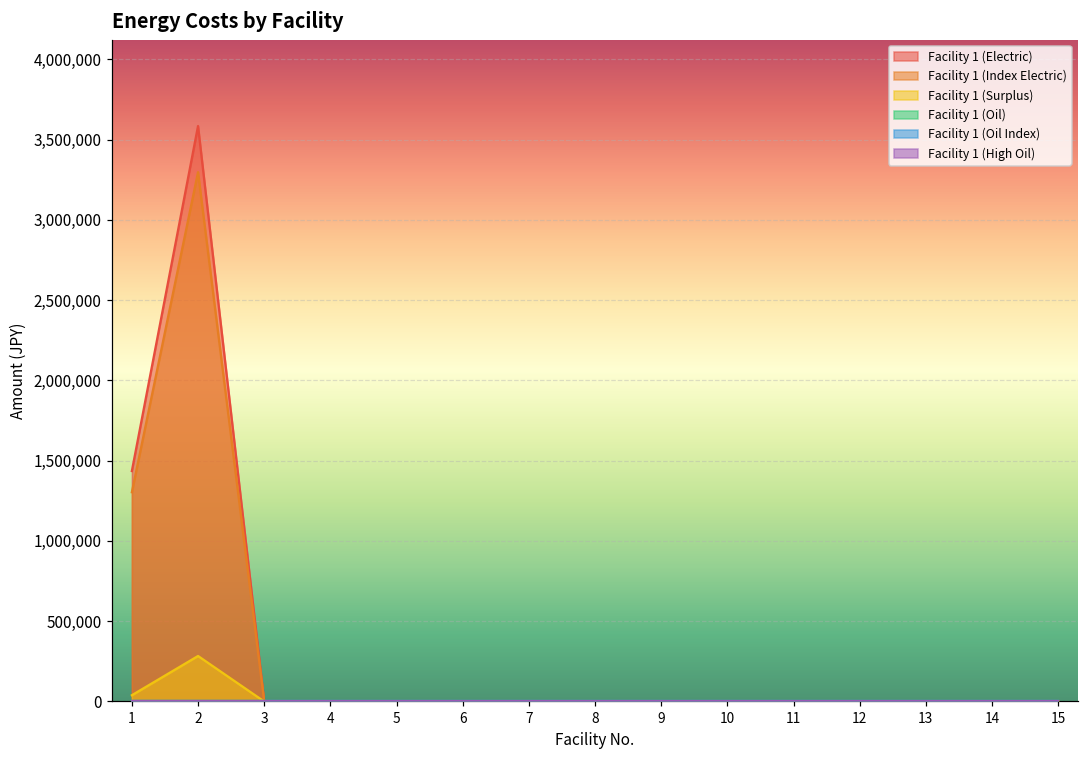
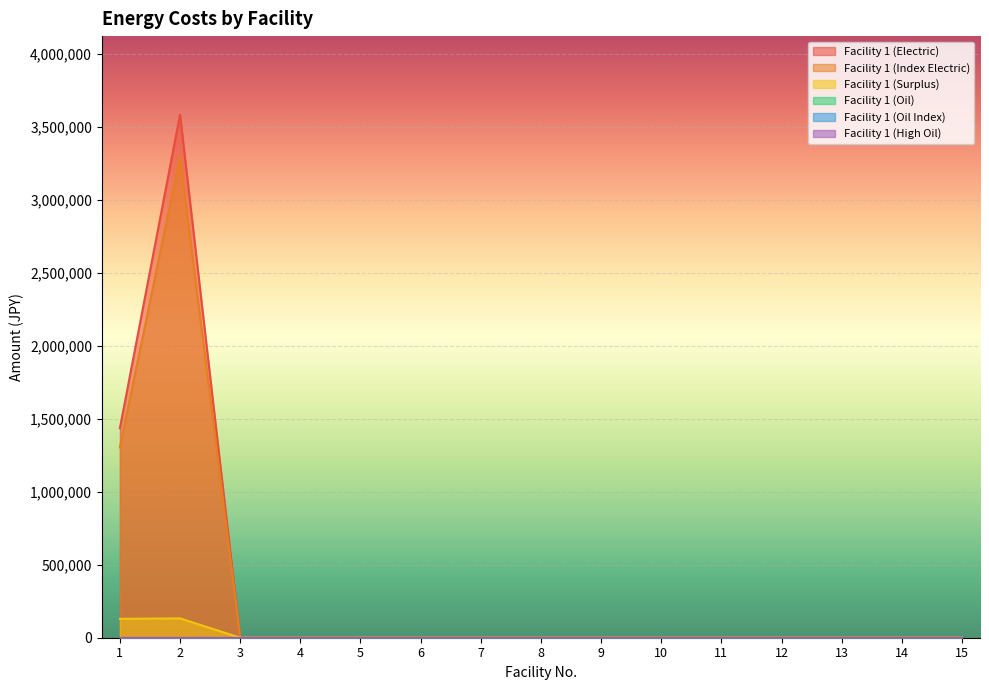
  {
    "Facility 1 (Surplus)": {
-     "1": "40,000",
-     "2": "280,000"
+     "1": "130,000",
+     "2": "130,000"
    },
    "Facility 1 (High Oil)": {
      "1": "0",
      "2": "0"
    }
  }
